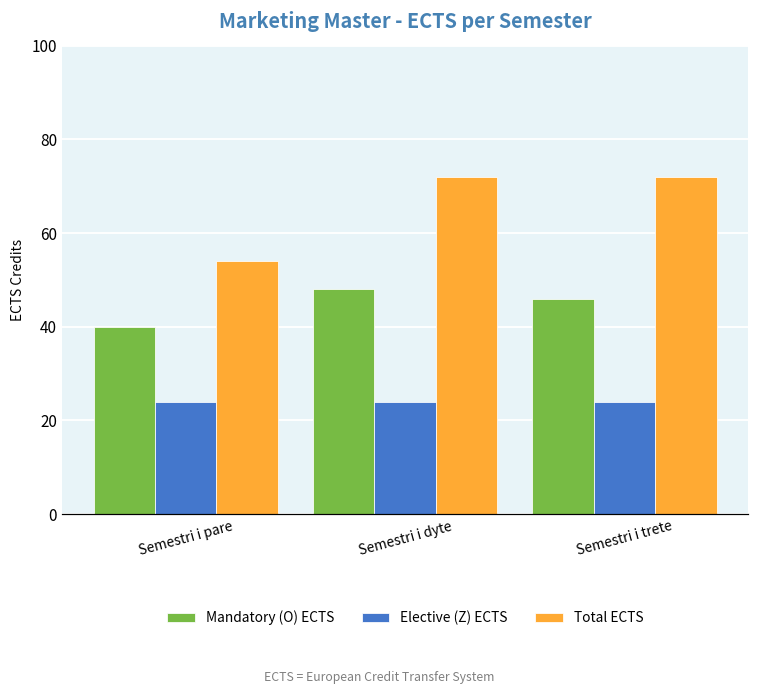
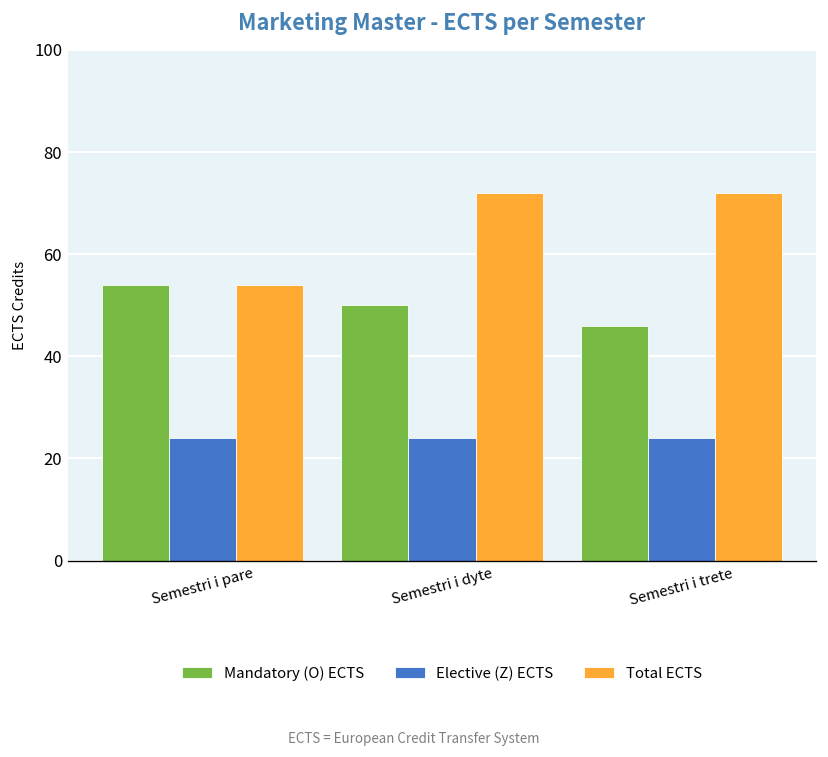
  {
    "Mandatory (O) ECTS": {
-     "Semestri i pare": 40,
-     "Semestri i dyte": 48,
+     "Semestri i pare": 54,
+     "Semestri i dyte": 50,
      "Semestri i trete": 46
    },
    "Elective (Z) ECTS": {
      "Semestri i pare": 24,
      "Semestri i dyte": 24,
      "Semestri i trete": 24
    },
    "Total ECTS": {
      "Semestri i pare": 54,
      "Semestri i dyte": 72,
      "Semestri i trete": 72
    }
  }
